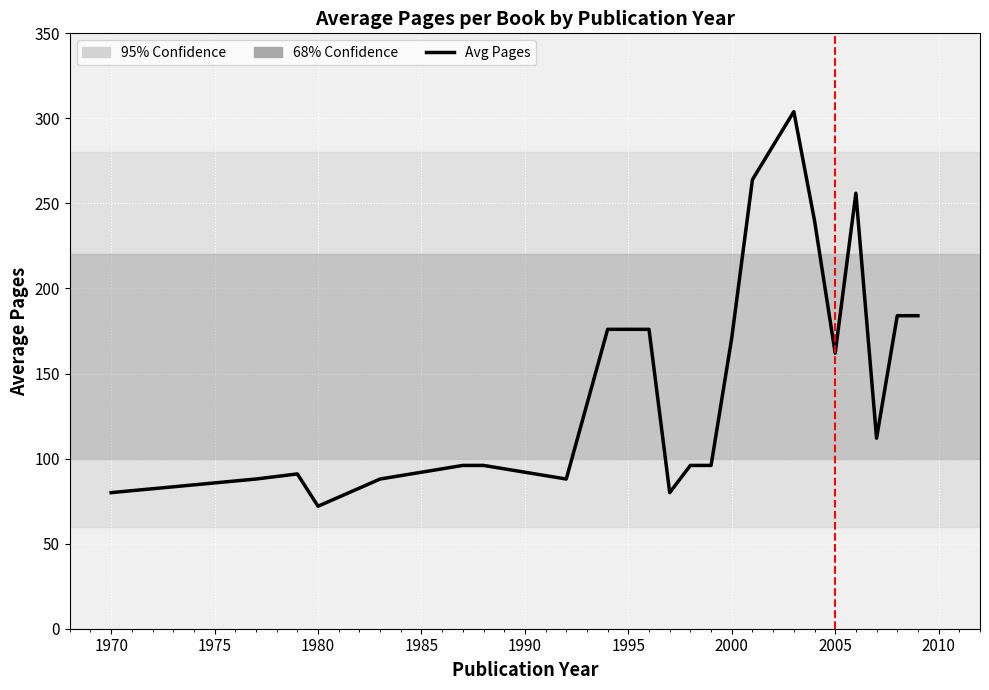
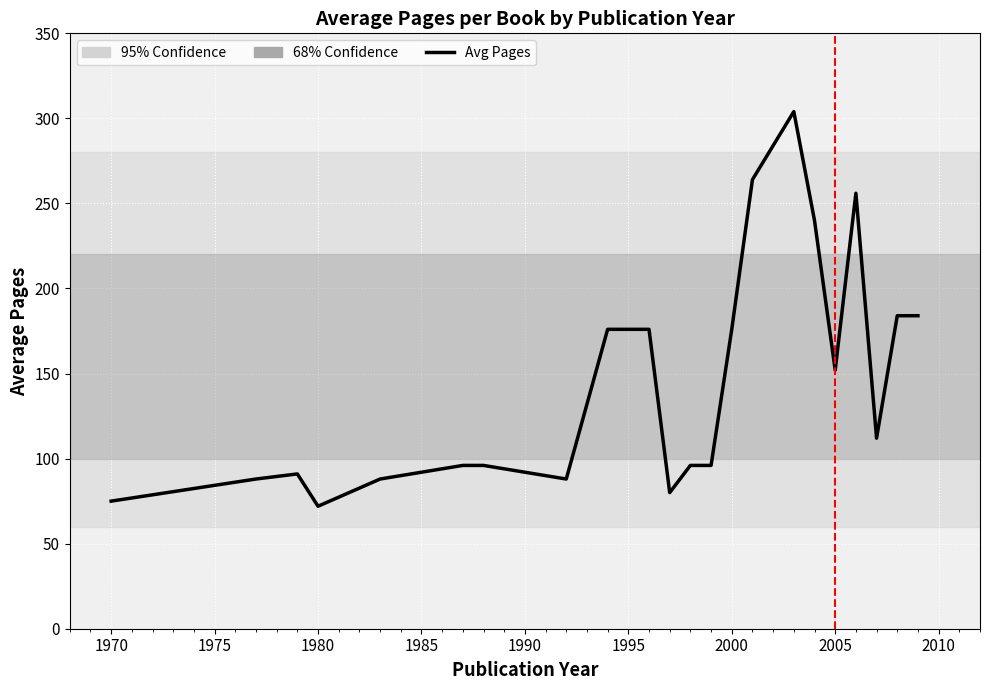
  {
-   "1970": 80,
+   "1970": 75,
    "1980": 72,
-   "2000": 171,
-   "2005": 162
+   "2000": 176,
+   "2005": 152
  }
